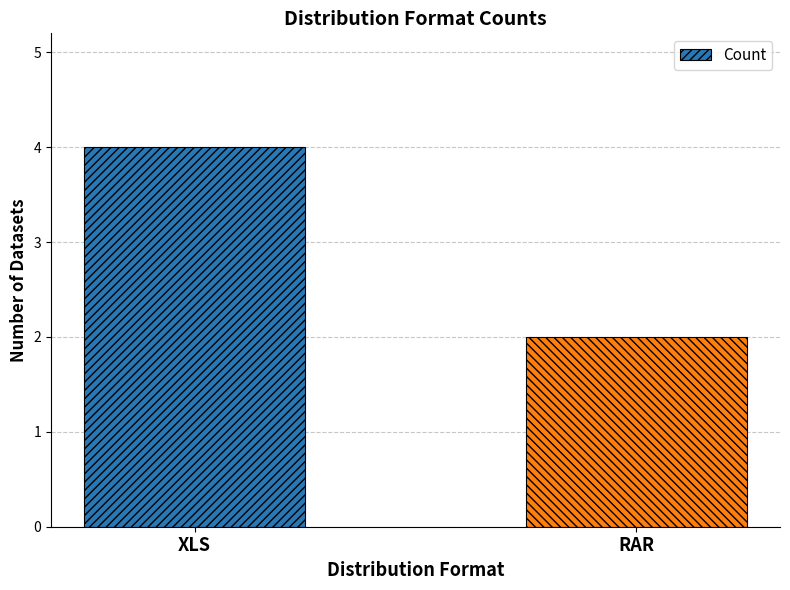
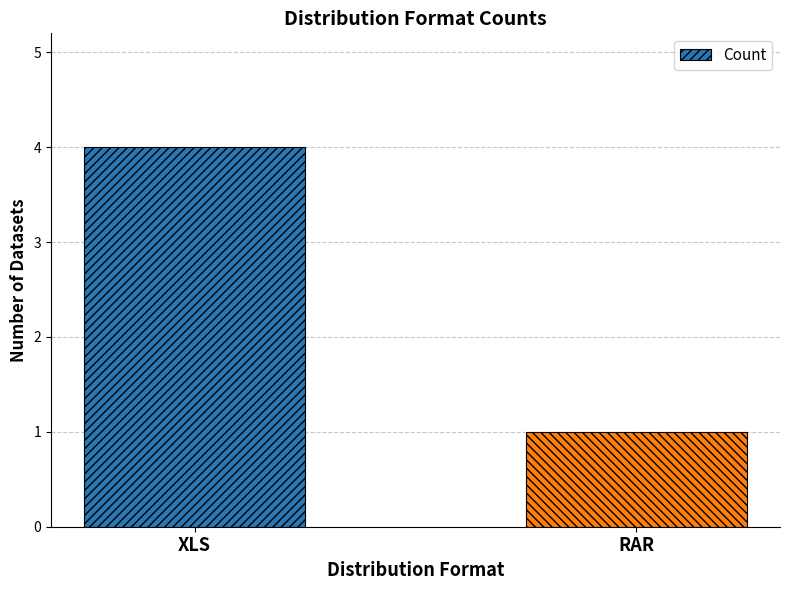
  {
    "XLS": 4,
-   "RAR": 2
+   "RAR": 1
  }
